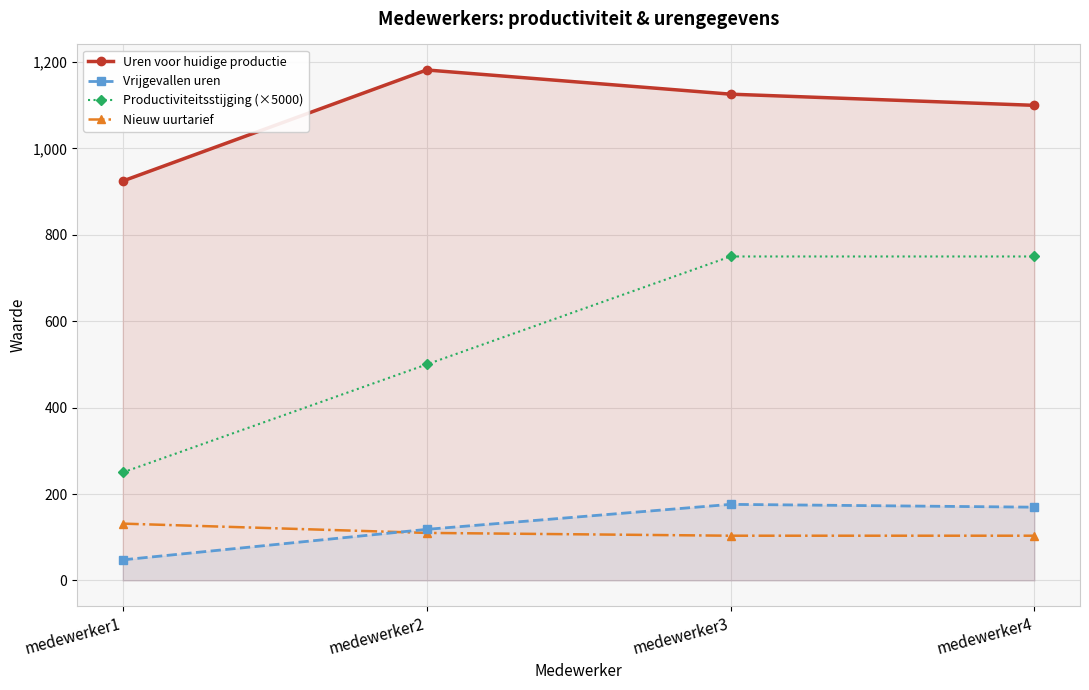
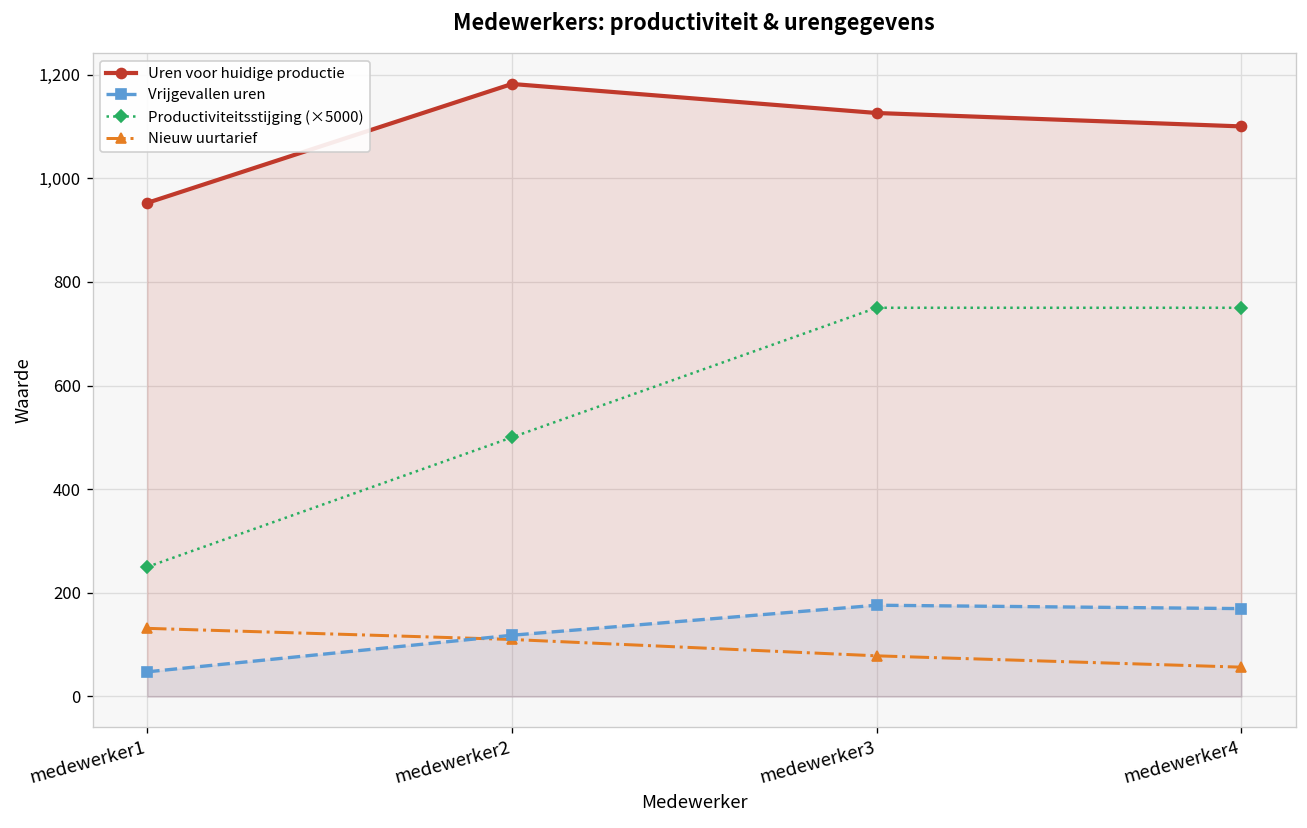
  {
    "Uren voor huidige productie": {
-     "medewerker1": "920",
+     "medewerker1": "950",
      "medewerker2": "1,180",
      "medewerker3": "1,130",
      "medewerker4": "1,100"
    },
    "Vrijgevallen uren": {
      "medewerker1": "50",
      "medewerker2": "120",
      "medewerker3": "180",
      "medewerker4": "170"
    },
    "Productiviteitsstijging (×5000)": {
      "medewerker1": "250",
      "medewerker2": "500",
      "medewerker3": "750",
      "medewerker4": "750"
    },
    "Nieuw uurtarief": {
      "medewerker1": "130",
      "medewerker2": "110",
-     "medewerker3": "100",
-     "medewerker4": "100"
+     "medewerker3": "80",
+     "medewerker4": "60"
    }
  }
